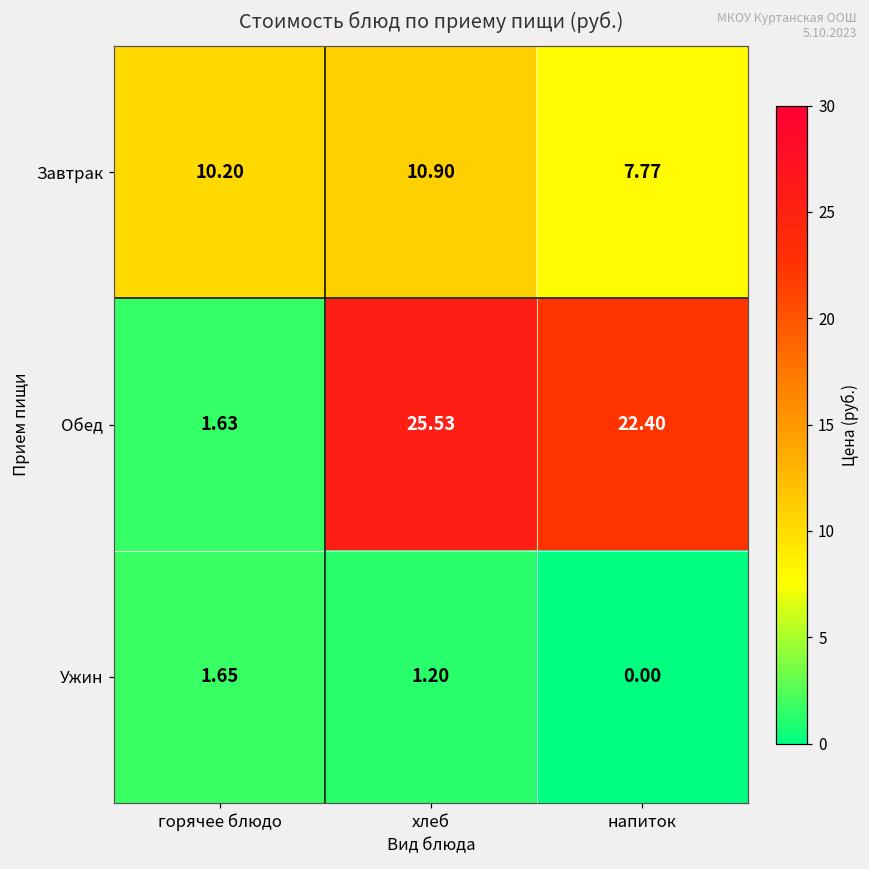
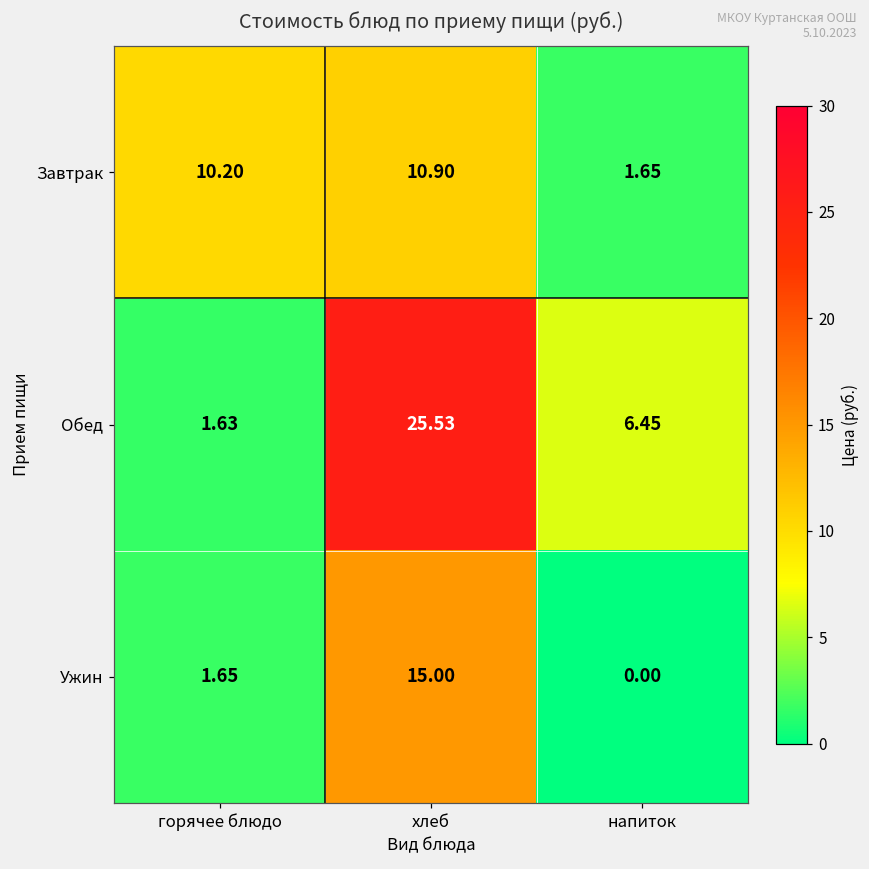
  {
    "Завтрак": {
      "горячее блюдо": 10.20,
      "хлеб": 10.90,
-     "напиток": 7.77
+     "напиток": 1.65
    },
    "Обед": {
      "горячее блюдо": 1.63,
      "хлеб": 25.53,
-     "напиток": 22.40
+     "напиток": 6.45
    },
    "Ужин": {
      "горячее блюдо": 1.65,
-     "хлеб": 1.20,
+     "хлеб": 15.00,
      "напиток": 0.00
    }
  }
